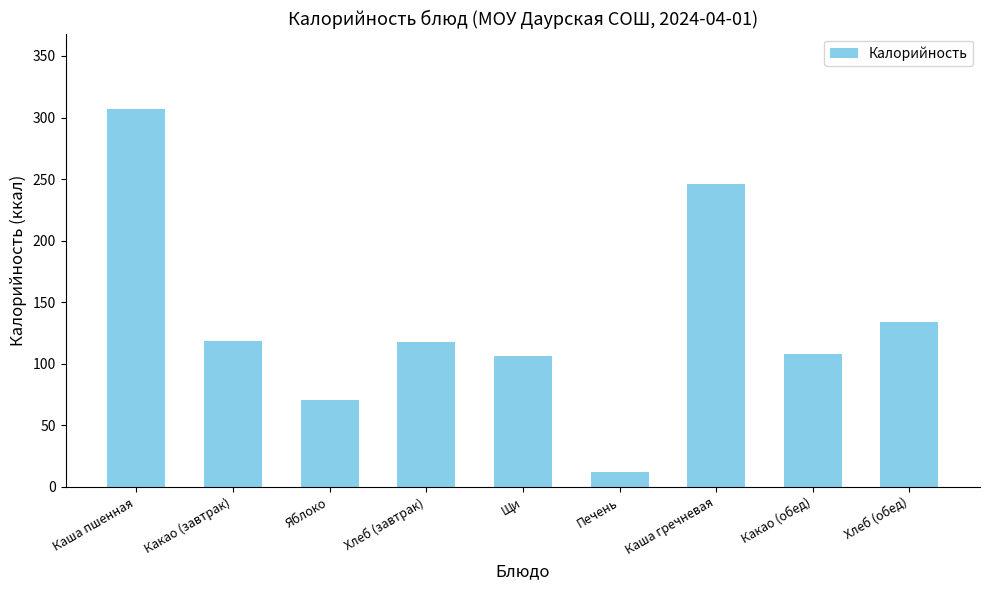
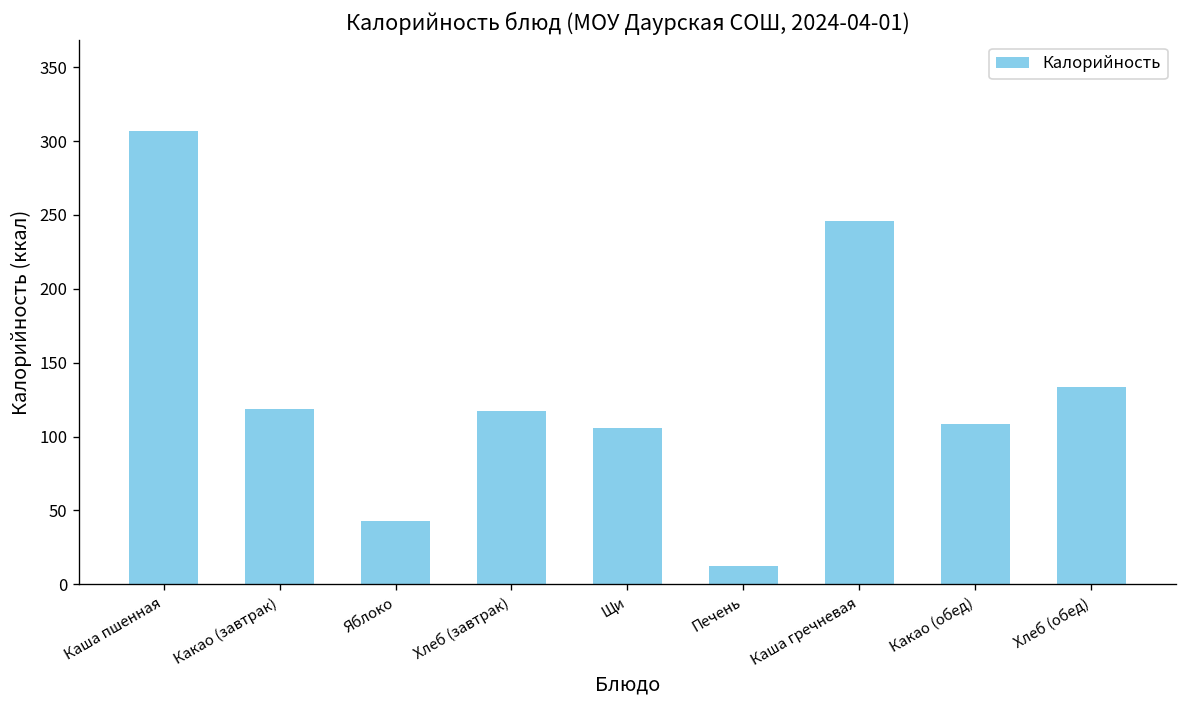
  {
    "Каша пшенная": 307,
    "Какао (завтрак)": 119,
-   "Яблоко": 71,
+   "Яблоко": 43,
    "Хлеб (завтрак)": 118,
    "Щи": 106,
    "Печень": 12,
    "Каша гречневая": 246,
    "Какао (обед)": 108,
    "Хлеб (обед)": 134
  }
